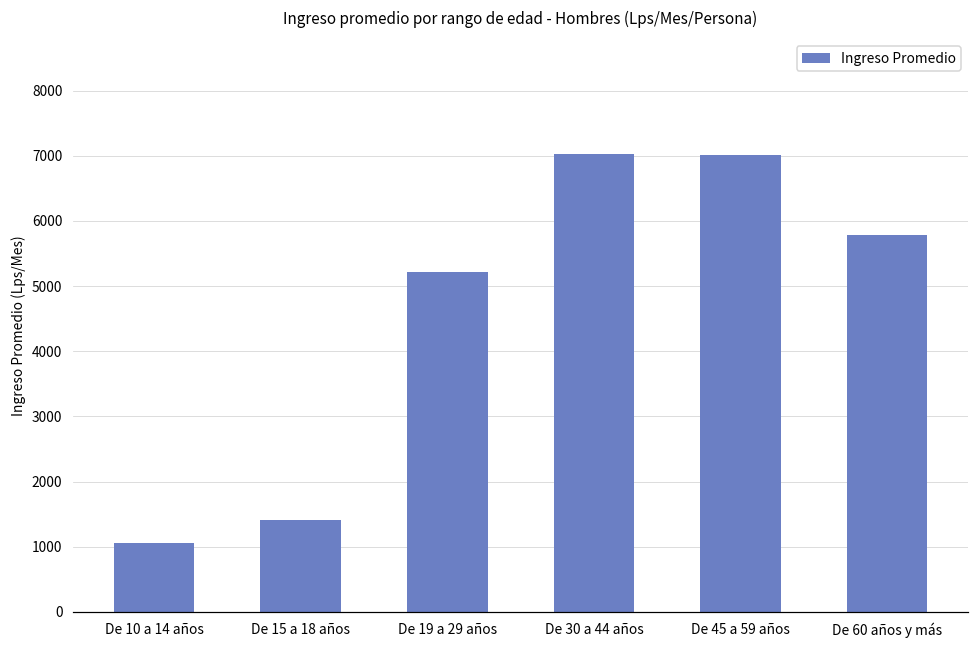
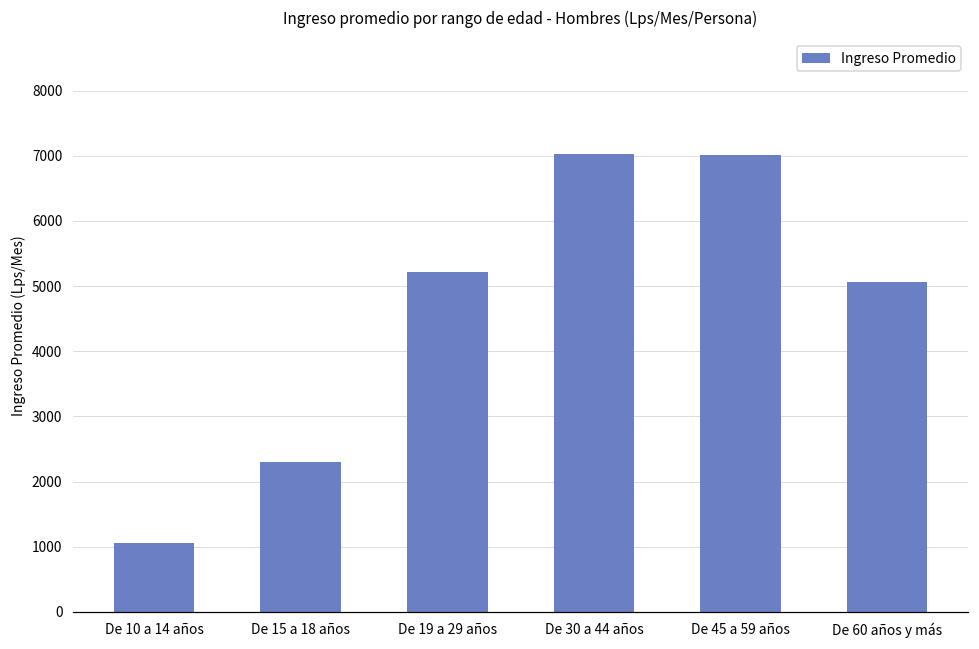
  {
    "De 10 a 14 años": 1100,
-   "De 15 a 18 años": 1400,
+   "De 15 a 18 años": 2300,
    "De 19 a 29 años": 5200,
    "De 30 a 44 años": 7000,
    "De 45 a 59 años": 7000,
-   "De 60 años y más": 5800
+   "De 60 años y más": 5100
  }
